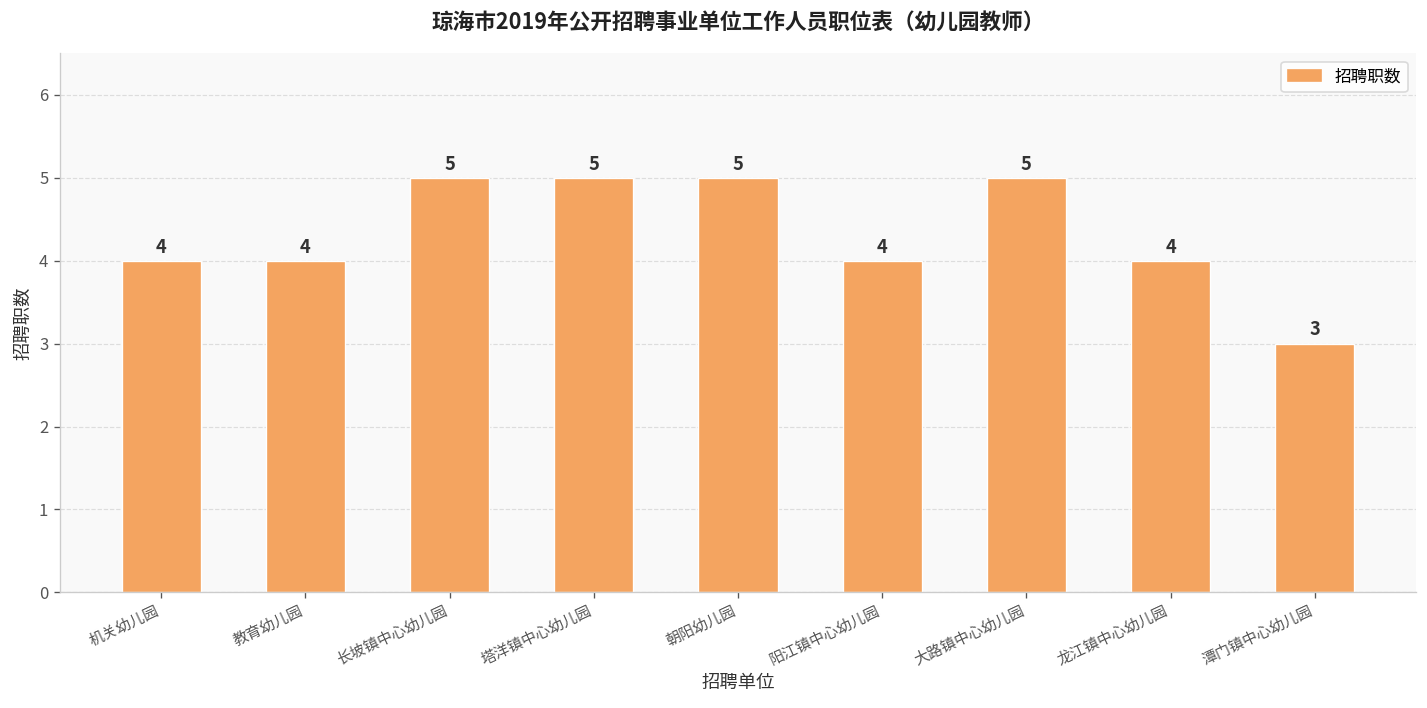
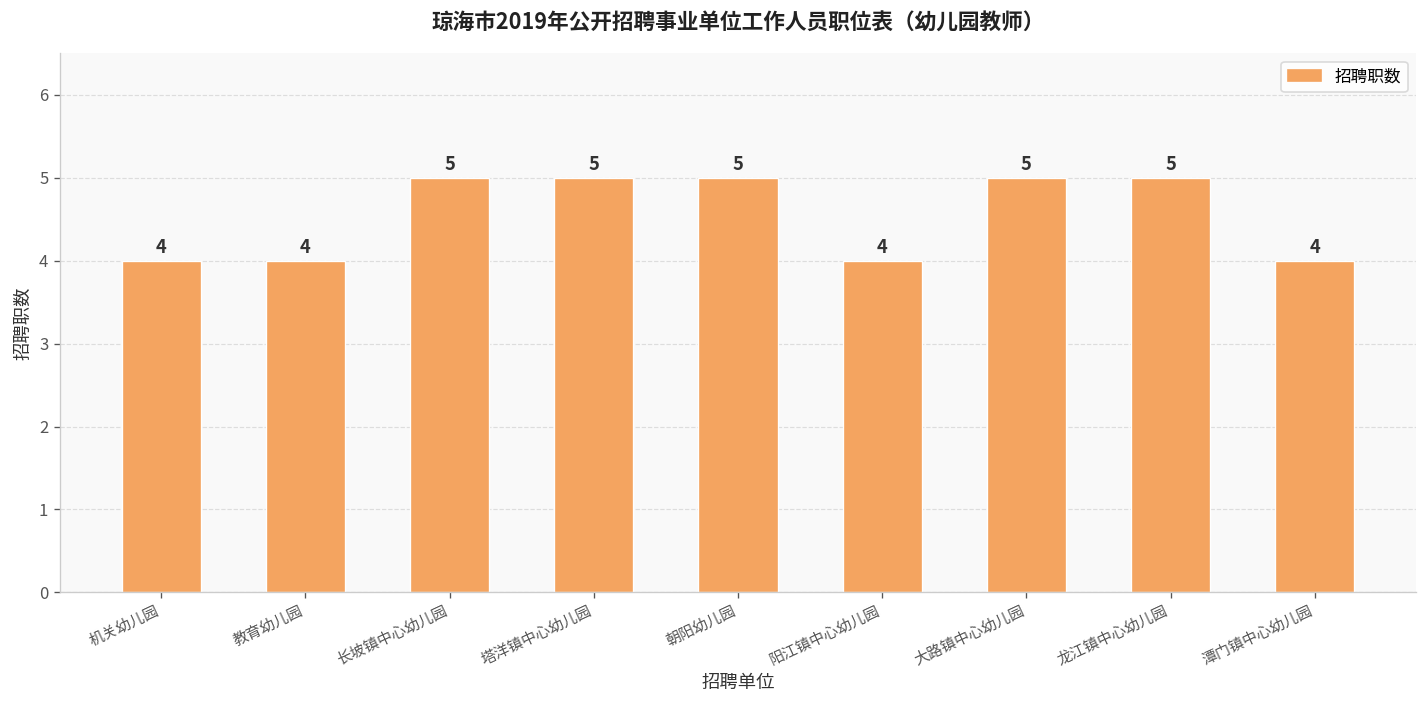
  {
    "机关幼儿园": 4,
    "教育幼儿园": 4,
    "长坡镇中心幼儿园": 5,
    "塔洋镇中心幼儿园": 5,
    "朝阳幼儿园": 5,
    "阳江镇中心幼儿园": 4,
    "大路镇中心幼儿园": 5,
-   "龙江镇中心幼儿园": 4,
-   "潭门镇中心幼儿园": 3
+   "龙江镇中心幼儿园": 5,
+   "潭门镇中心幼儿园": 4
  }
